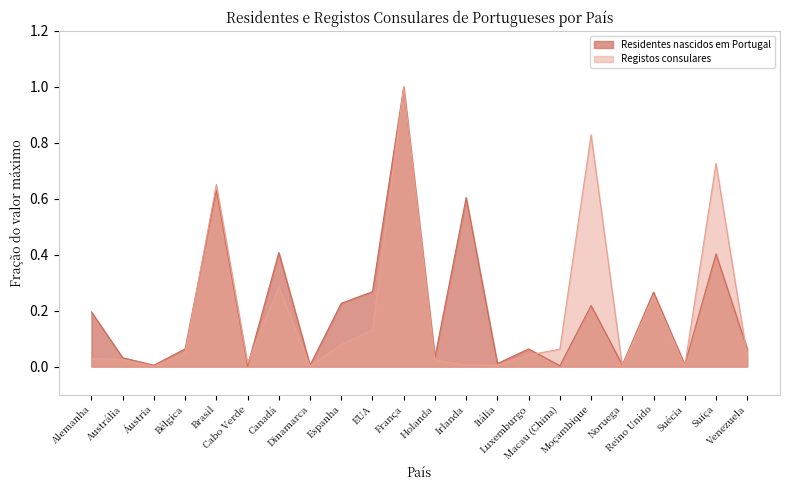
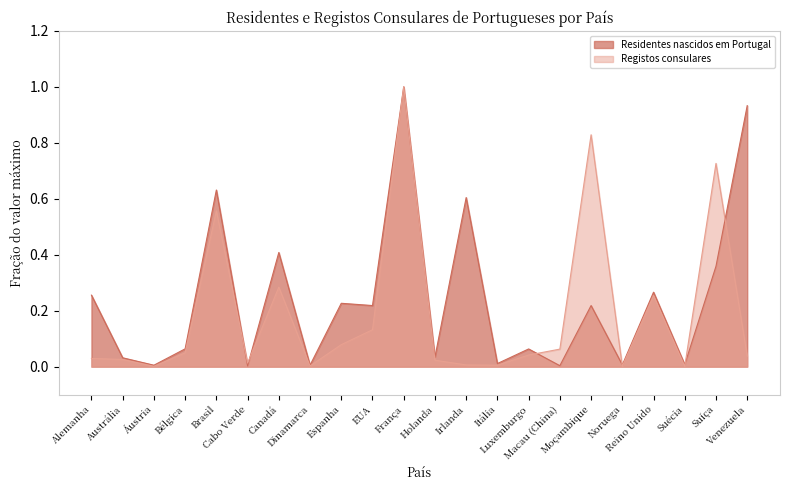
  {
    "Residentes nascidos em Portugal": {
-     "Alemanha": 0.20,
+     "Alemanha": 0.26,
      "Bélgica": 0.06,
      "Brasil": 0.63,
      "Cabo Verde": 0.00,
      "Canadá": 0.41,
      "Espanha": 0.23,
-     "EUA": 0.27,
+     "EUA": 0.22,
      "Holanda": 0.03,
      "Irlanda": 0.60,
      "Luxemburgo": 0.06,
      "Macau (China)": 0.00,
      "Moçambique": 0.22,
      "Reino Unido": 0.27,
-     "Suíça": 0.40,
-     "Venezuela": 0.06
+     "Suíça": 0.36,
+     "Venezuela": 0.93
    },
    "Registos consulares": {
      "Alemanha": 0.03,
      "Bélgica": 0.05,
-     "Brasil": 0.65,
+     "Brasil": 0.56,
      "Cabo Verde": 0.01,
      "Canadá": 0.28,
      "Espanha": 0.08,
      "EUA": 0.13,
      "Holanda": 0.02,
      "Irlanda": 0.01,
      "Luxemburgo": 0.04,
      "Macau (China)": 0.06,
      "Moçambique": 0.83,
      "Reino Unido": 0.25,
      "Suíça": 0.73,
      "Venezuela": 0.04
    }
  }
